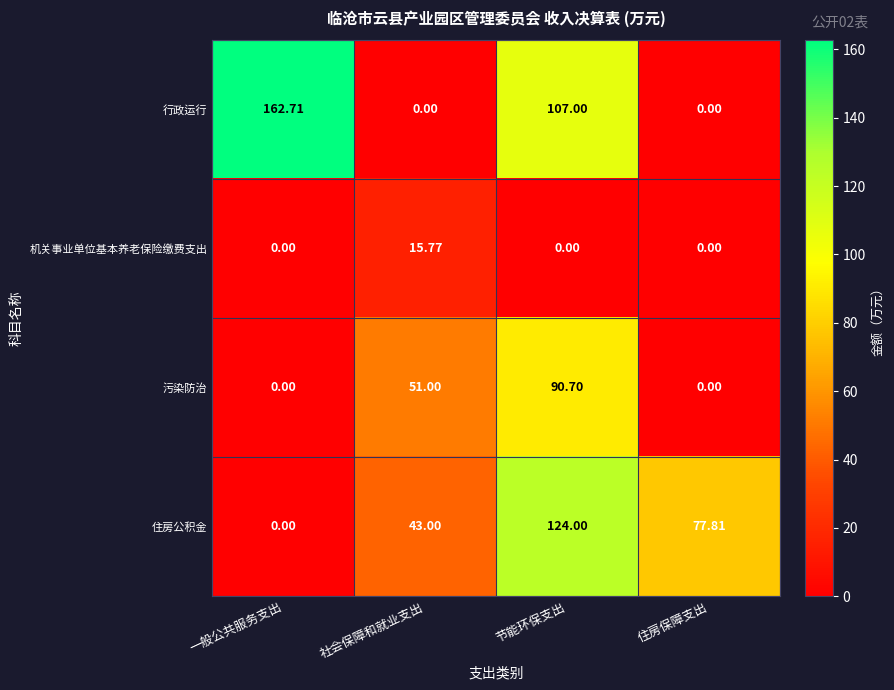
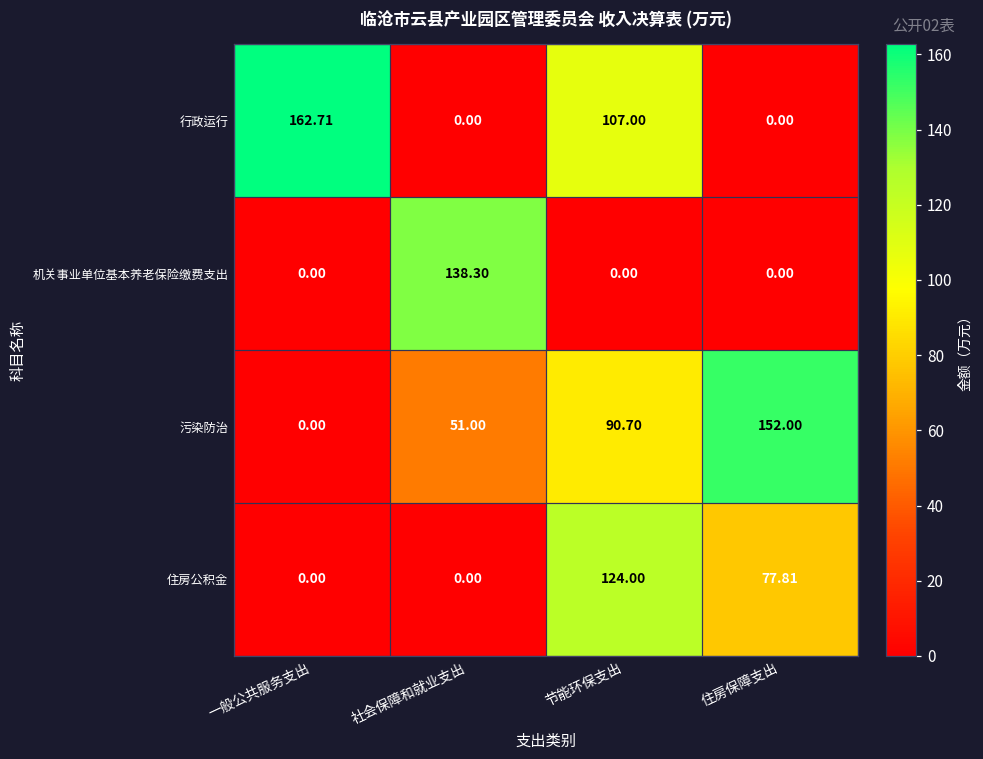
  {
    "行政运行": {
      "一般公共服务支出": 162.71,
      "社会保障和就业支出": 0.00,
      "节能环保支出": 107.00,
      "住房保障支出": 0.00
    },
    "机关事业单位基本养老保险缴费支出": {
      "一般公共服务支出": 0.00,
-     "社会保障和就业支出": 15.77,
+     "社会保障和就业支出": 138.30,
      "节能环保支出": 0.00,
      "住房保障支出": 0.00
    },
    "污染防治": {
      "一般公共服务支出": 0.00,
      "社会保障和就业支出": 51.00,
      "节能环保支出": 90.70,
-     "住房保障支出": 0.00
+     "住房保障支出": 152.00
    },
    "住房公积金": {
      "一般公共服务支出": 0.00,
-     "社会保障和就业支出": 43.00,
+     "社会保障和就业支出": 0.00,
      "节能环保支出": 124.00,
      "住房保障支出": 77.81
    }
  }
